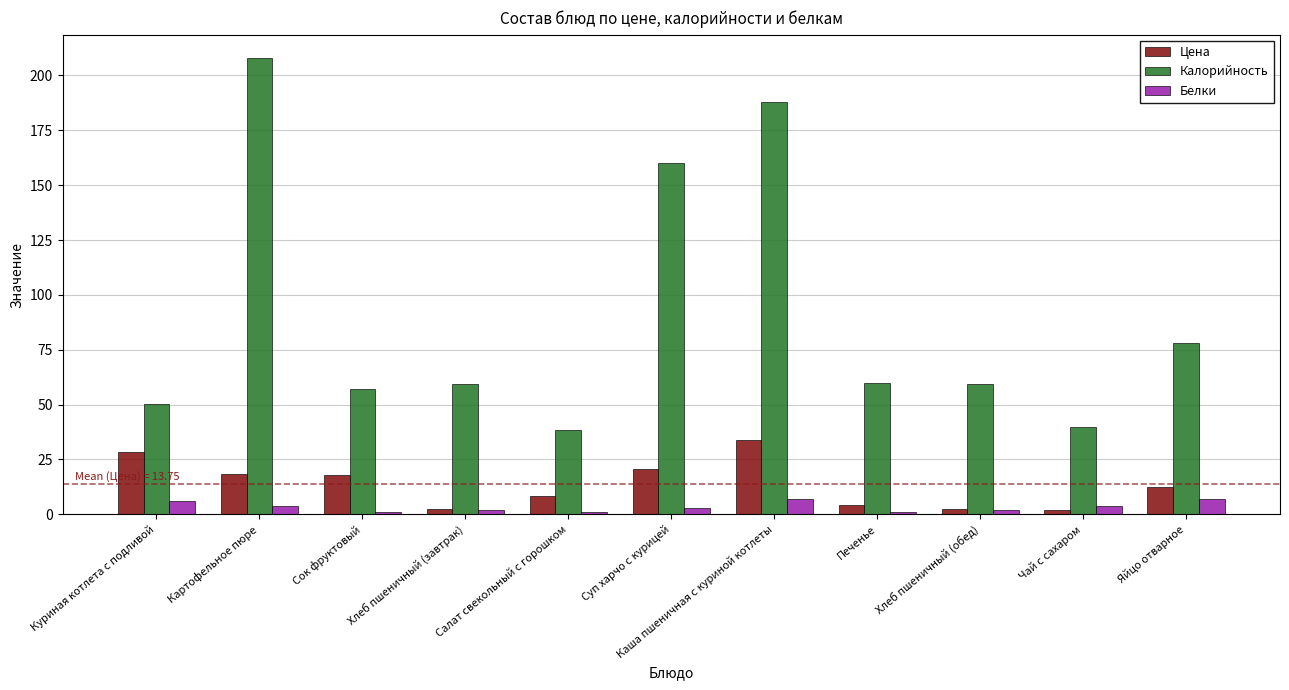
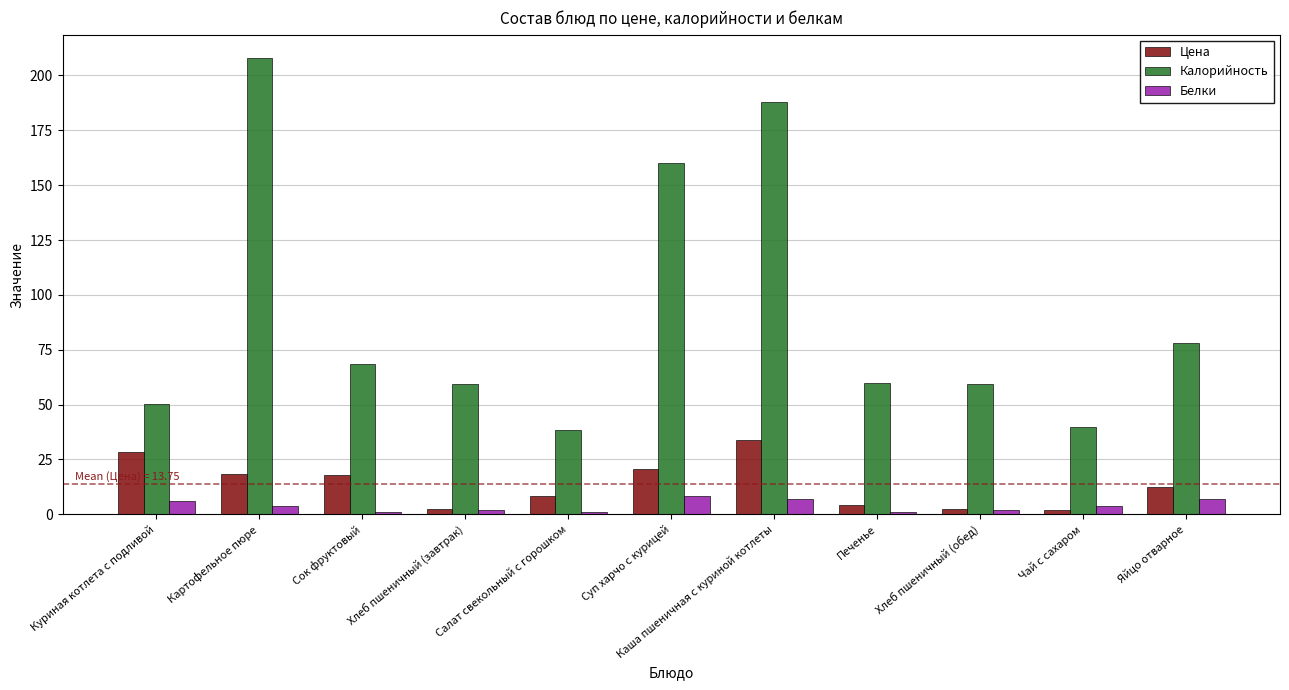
  {
    "Цена": {
      "Картофельное пюре": 18,
      "Сок фруктовый": 18,
      "Хлеб пшеничный (завтрак)": 3,
      "Салат свекольный с горошком": 8,
      "Суп харчо с курицей": 21,
      "Каша пшеничная с куриной котлеты": 34,
      "Печенье": 4,
      "Хлеб пшеничный (обед)": 3,
      "Чай с сахаром": 2,
      "Яйцо отварное": 12
    },
    "Калорийность": {
      "Куриная котлета с подливой": 50,
      "Картофельное пюре": 208,
-     "Сок фруктовый": 57,
+     "Сок фруктовый": 68,
      "Хлеб пшеничный (завтрак)": 59,
      "Салат свекольный с горошком": 39,
      "Суп харчо с курицей": 160,
      "Каша пшеничная с куриной котлеты": 188,
      "Печенье": 60,
      "Хлеб пшеничный (обед)": 59,
      "Чай с сахаром": 40,
      "Яйцо отварное": 78
    },
    "Белки": {
      "Куриная котлета с подливой": 6,
      "Картофельное пюре": 4,
      "Хлеб пшеничный (завтрак)": 2,
      "Салат свекольный с горошком": 1,
-     "Суп харчо с курицей": 3,
+     "Суп харчо с курицей": 8,
      "Каша пшеничная с куриной котлеты": 7,
      "Печенье": 1,
      "Хлеб пшеничный (обед)": 2,
      "Чай с сахаром": 4,
      "Яйцо отварное": 7
    }
  }
